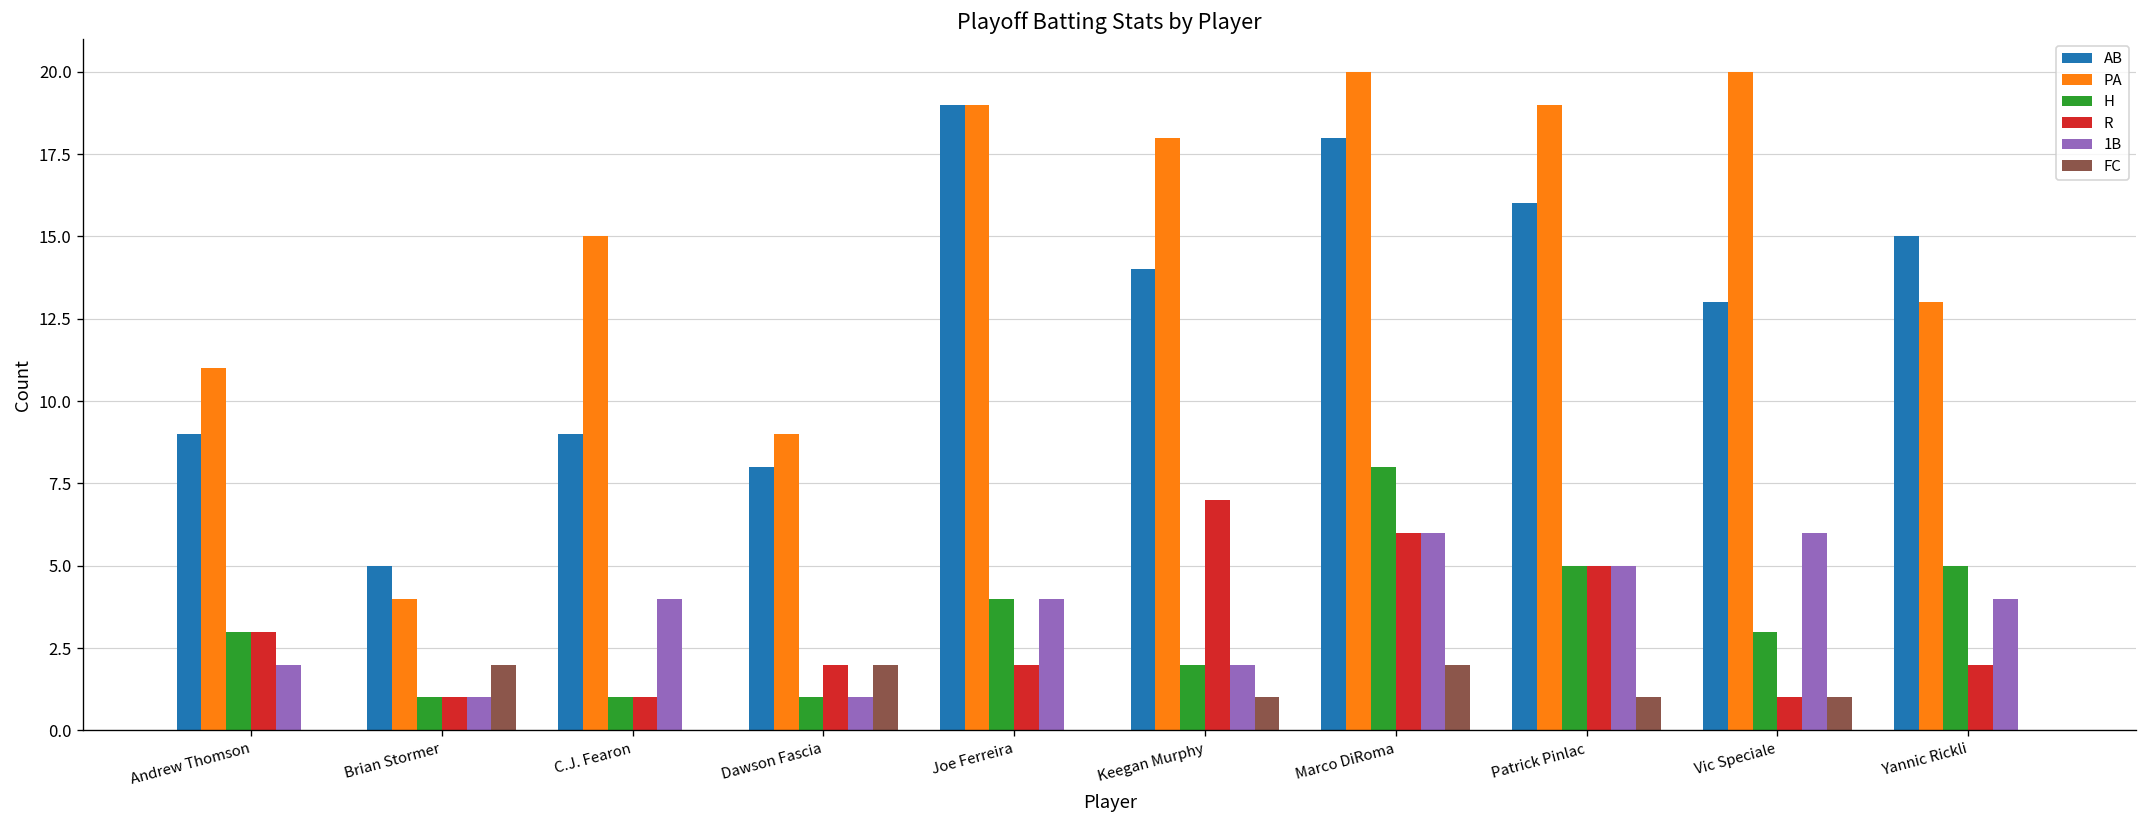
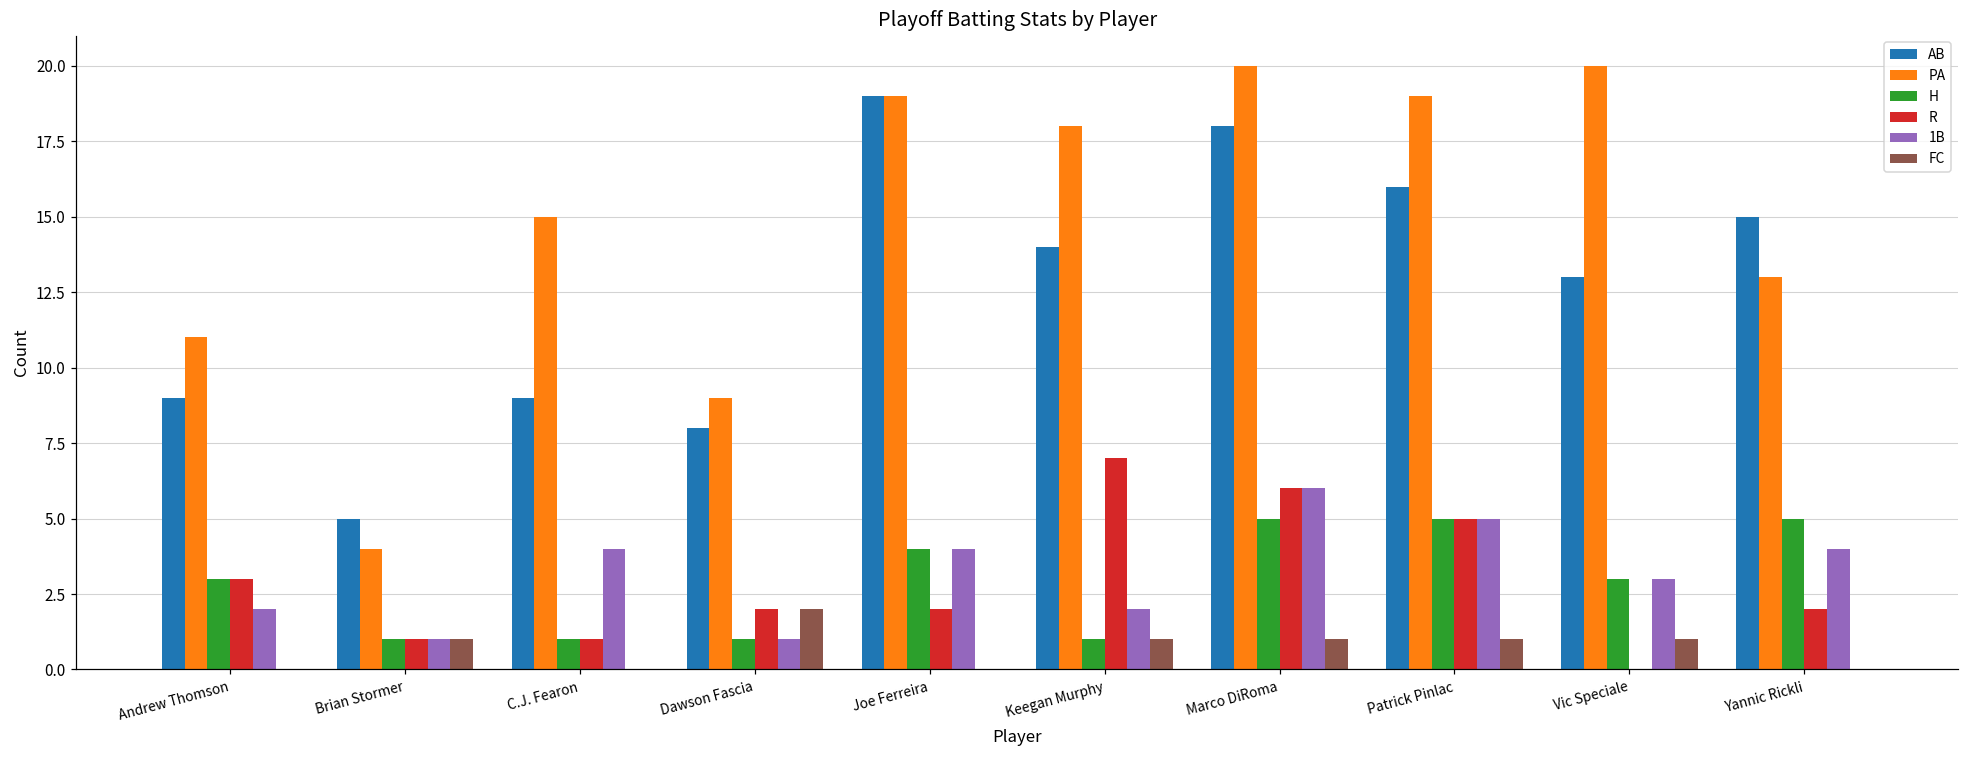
  {
    "AB": {
      "Andrew Thomson": 9,
      "Brian Stormer": 5,
      "C.J. Fearon": 9,
      "Dawson Fascia": 8,
      "Joe Ferreira": 19,
      "Keegan Murphy": 14,
      "Marco DiRoma": 18,
      "Patrick Pinlac": 16,
      "Vic Speciale": 13,
      "Yannic Rickli": 15
    },
    "PA": {
      "Andrew Thomson": 11,
      "Brian Stormer": 4,
      "C.J. Fearon": 15,
      "Dawson Fascia": 9,
      "Joe Ferreira": 19,
      "Keegan Murphy": 18,
      "Marco DiRoma": 20,
      "Patrick Pinlac": 19,
      "Vic Speciale": 20,
      "Yannic Rickli": 13
    },
    "H": {
      "Andrew Thomson": 3,
      "Brian Stormer": 1,
      "C.J. Fearon": 1,
      "Dawson Fascia": 1,
      "Joe Ferreira": 4,
-     "Keegan Murphy": 2,
-     "Marco DiRoma": 8,
+     "Keegan Murphy": 1,
+     "Marco DiRoma": 5,
      "Patrick Pinlac": 5,
      "Vic Speciale": 3,
      "Yannic Rickli": 5
    },
    "R": {
      "Andrew Thomson": 3,
      "Brian Stormer": 1,
      "C.J. Fearon": 1,
      "Dawson Fascia": 2,
      "Joe Ferreira": 2,
      "Keegan Murphy": 7,
      "Marco DiRoma": 6,
      "Patrick Pinlac": 5,
-     "Vic Speciale": 1,
+     "Vic Speciale": 0,
      "Yannic Rickli": 2
    },
    "1B": {
      "Andrew Thomson": 2,
      "Brian Stormer": 1,
      "C.J. Fearon": 4,
      "Dawson Fascia": 1,
      "Joe Ferreira": 4,
      "Keegan Murphy": 2,
      "Marco DiRoma": 6,
      "Patrick Pinlac": 5,
-     "Vic Speciale": 6,
+     "Vic Speciale": 3,
      "Yannic Rickli": 4
    },
    "FC": {
      "Andrew Thomson": 0,
-     "Brian Stormer": 2,
+     "Brian Stormer": 1,
      "C.J. Fearon": 0,
      "Dawson Fascia": 2,
      "Joe Ferreira": 0,
      "Keegan Murphy": 1,
-     "Marco DiRoma": 2,
+     "Marco DiRoma": 1,
      "Patrick Pinlac": 1,
      "Vic Speciale": 1,
      "Yannic Rickli": 0
    }
  }
